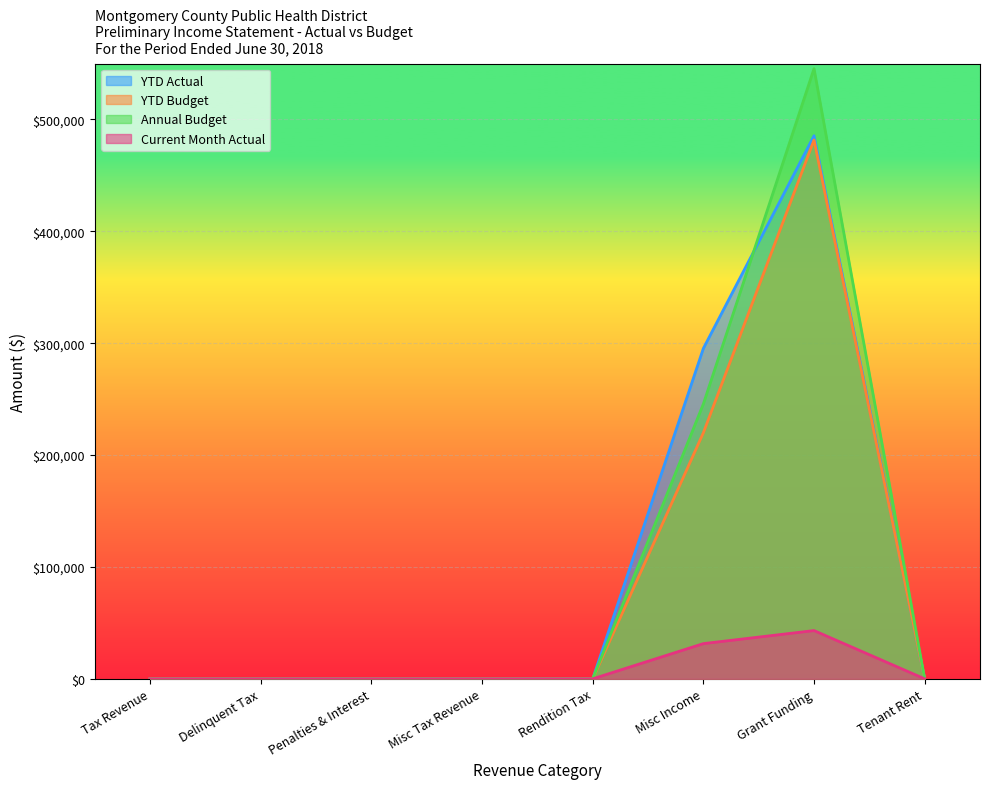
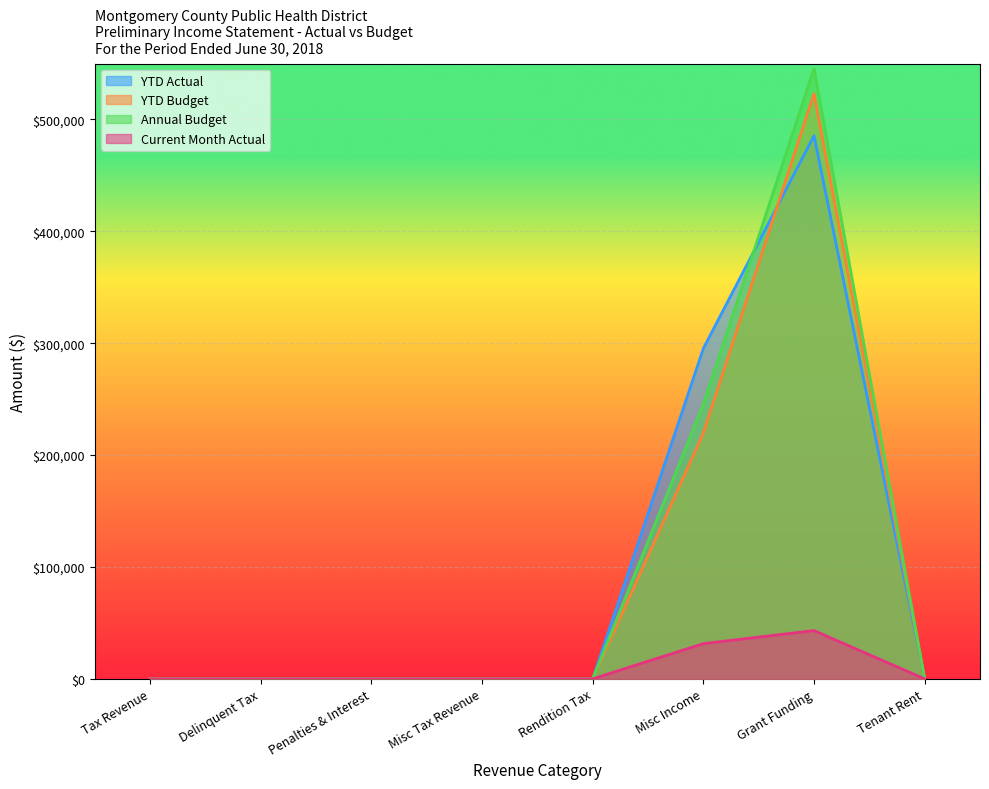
  {
    "YTD Actual": {
      "Misc Income": "$295,000",
      "Grant Funding": "$485,000"
    },
    "YTD Budget": {
      "Misc Income": "$220,000",
-     "Grant Funding": "$482,000"
+     "Grant Funding": "$523,000"
    },
    "Annual Budget": {
      "Misc Income": "$246,000",
      "Grant Funding": "$545,000"
    },
    "Current Month Actual": {
      "Misc Income": "$31,000",
      "Grant Funding": "$43,000"
    }
  }
